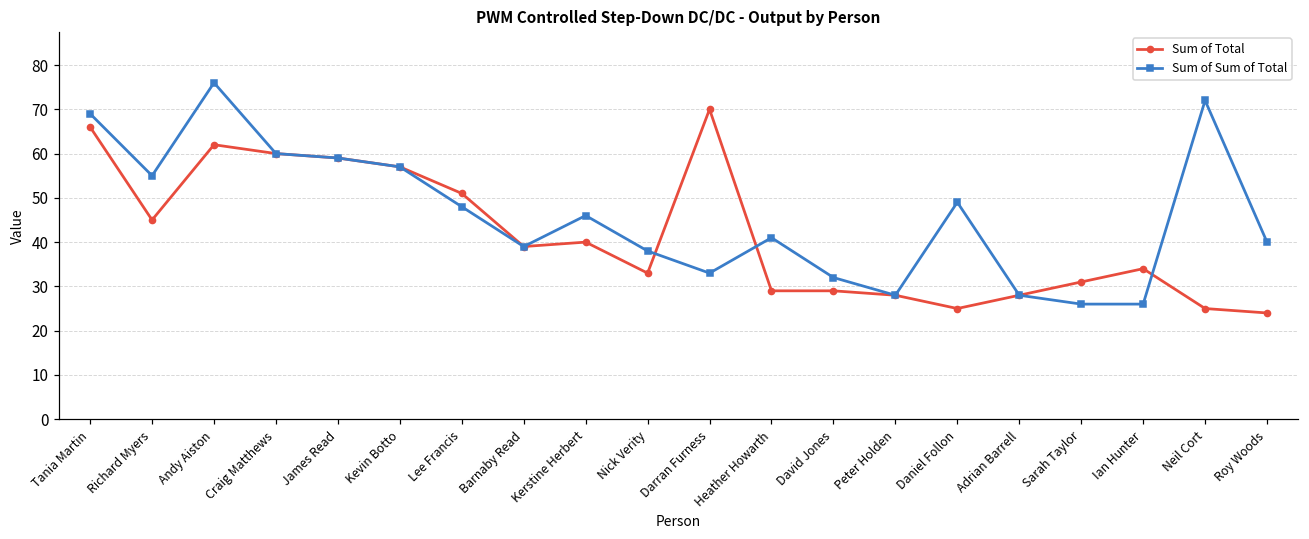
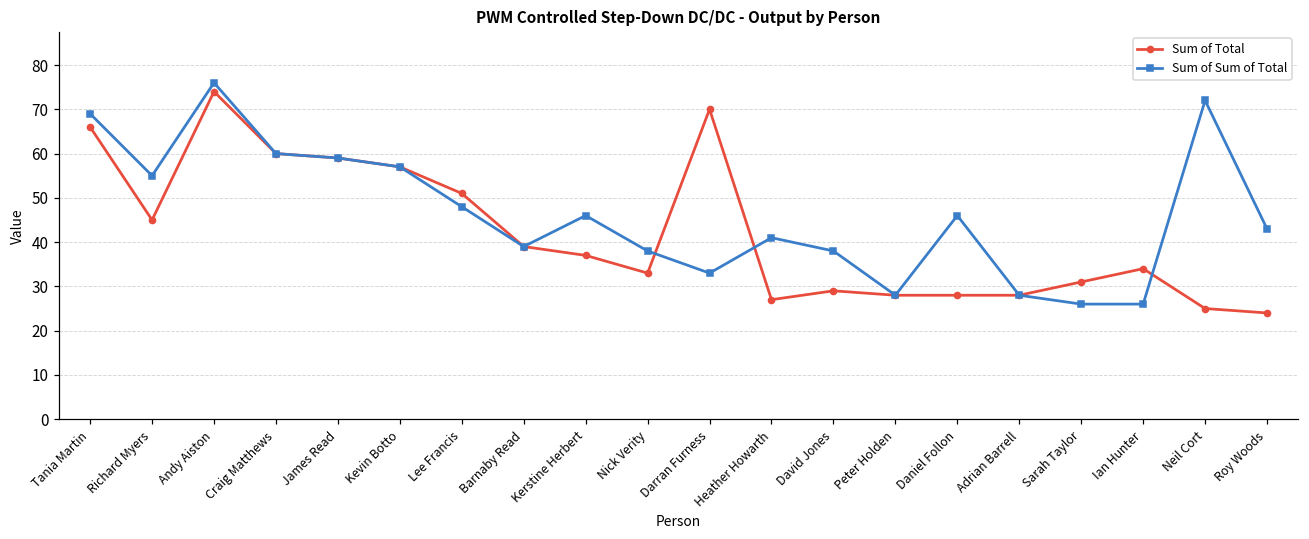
  {
    "Sum of Total": {
      "Tania Martin": 66,
      "Richard Myers": 45,
-     "Andy Aiston": 62,
+     "Andy Aiston": 74,
      "Lee Francis": 51,
-     "Kerstine Herbert": 40,
+     "Kerstine Herbert": 37,
      "Nick Verity": 33,
      "Darran Furness": 70,
-     "Heather Howarth": 29,
+     "Heather Howarth": 27,
      "David Jones": 29,
-     "Daniel Follon": 25,
+     "Daniel Follon": 28,
      "Sarah Taylor": 31,
      "Ian Hunter": 34,
      "Neil Cort": 25,
      "Roy Woods": 24
    },
    "Sum of Sum of Total": {
      "Tania Martin": 69,
      "Richard Myers": 55,
      "Andy Aiston": 76,
      "Lee Francis": 48,
      "Kerstine Herbert": 46,
      "Nick Verity": 38,
      "Darran Furness": 33,
      "Heather Howarth": 41,
-     "David Jones": 32,
-     "Daniel Follon": 49,
+     "David Jones": 38,
+     "Daniel Follon": 46,
      "Sarah Taylor": 26,
      "Ian Hunter": 26,
      "Neil Cort": 72,
-     "Roy Woods": 40
+     "Roy Woods": 43
    }
  }
